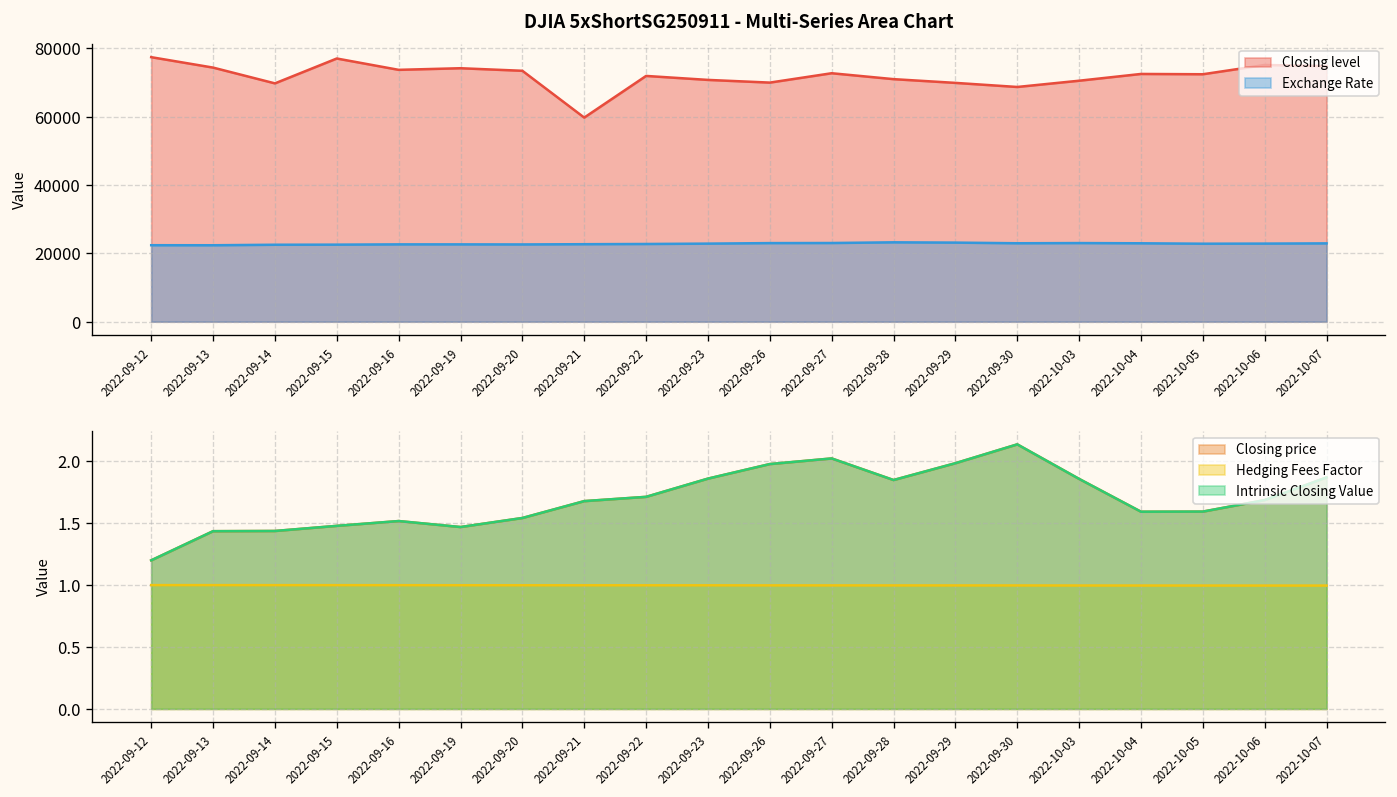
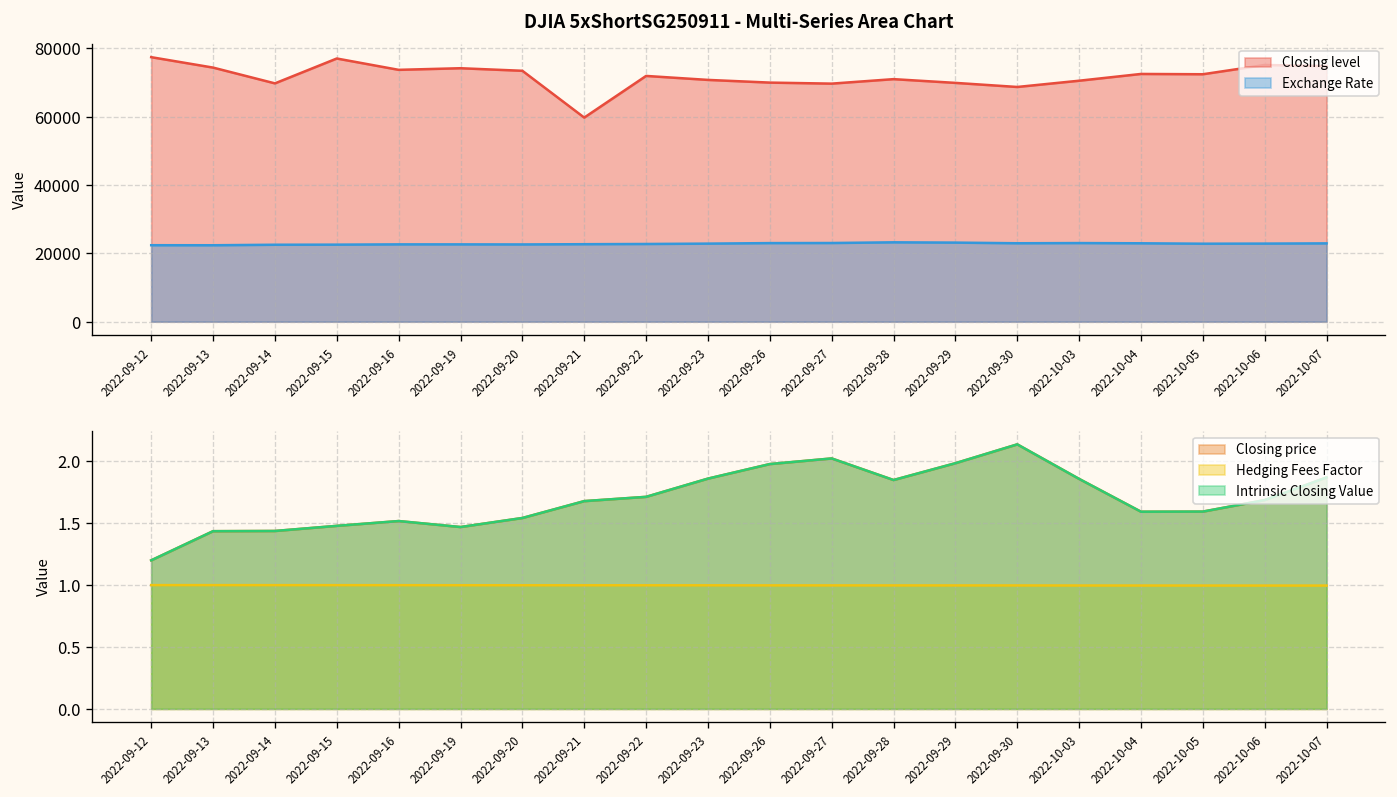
  {
    "DJIA 5xShortSG250911 - Multi-Series Area Chart": {
      "Closing level": {
        "2022-09-12": 77000,
        "2022-09-13": 74000,
        "2022-09-14": 70000,
        "2022-09-15": 77000,
        "2022-09-16": 74000,
        "2022-09-19": 74000,
        "2022-09-20": 73000,
        "2022-09-21": 60000,
        "2022-09-22": 72000,
        "2022-09-23": 71000,
        "2022-09-26": 70000,
-       "2022-09-27": 73000,
+       "2022-09-27": 70000,
        "2022-09-28": 71000,
        "2022-09-29": 70000,
        "2022-09-30": 69000,
        "2022-10-03": 71000,
        "2022-10-04": 73000,
        "2022-10-05": 72000
      },
      "Exchange Rate": {
        "2022-09-12": 22000,
        "2022-09-13": 22000,
        "2022-09-14": 23000,
        "2022-09-15": 23000,
        "2022-09-16": 23000,
        "2022-09-19": 23000,
        "2022-09-20": 23000,
        "2022-09-21": 23000,
        "2022-09-22": 23000,
        "2022-09-23": 23000,
        "2022-09-26": 23000,
        "2022-09-27": 23000,
        "2022-09-28": 23000,
        "2022-09-29": 23000,
        "2022-09-30": 23000,
        "2022-10-03": 23000,
        "2022-10-04": 23000,
        "2022-10-05": 23000,
        "2022-10-06": 23000,
        "2022-10-07": 23000
      }
    }
  }
